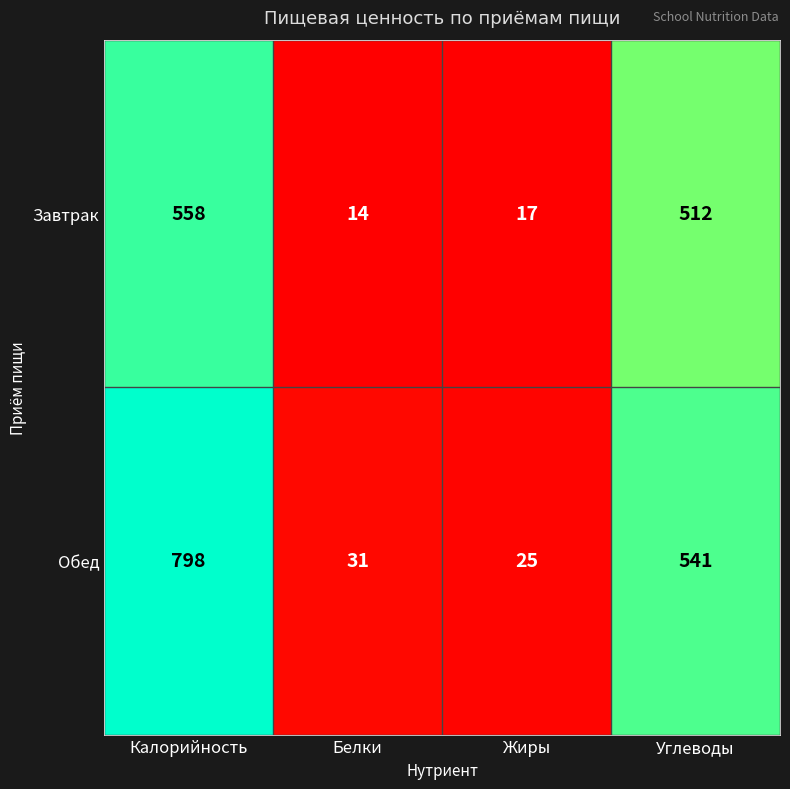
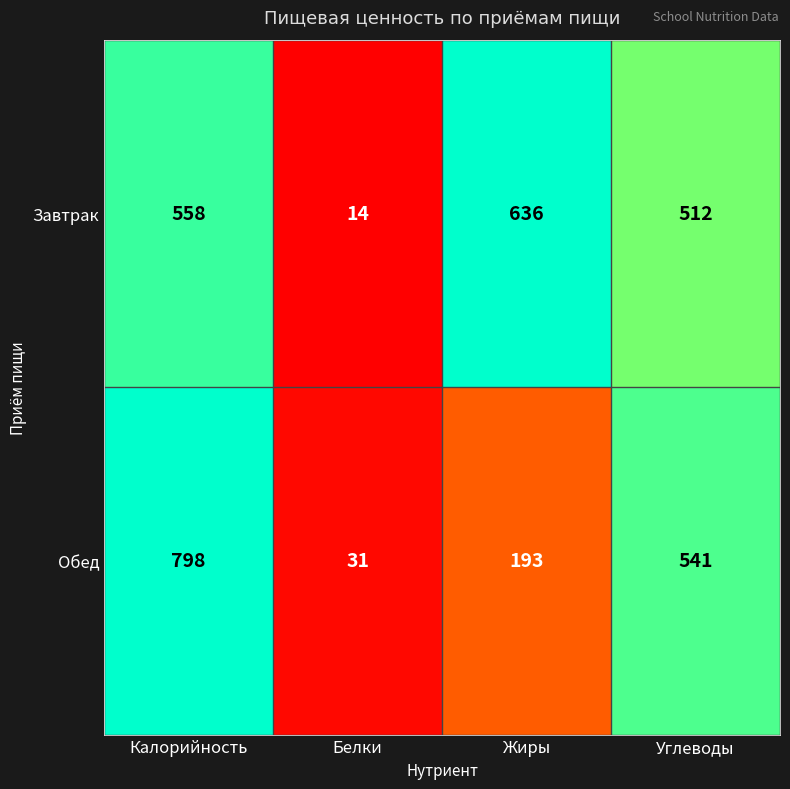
  {
    "Завтрак": {
      "Калорийность": 558,
      "Белки": 14,
-     "Жиры": 17,
+     "Жиры": 636,
      "Углеводы": 512
    },
    "Обед": {
      "Калорийность": 798,
      "Белки": 31,
-     "Жиры": 25,
+     "Жиры": 193,
      "Углеводы": 541
    }
  }
